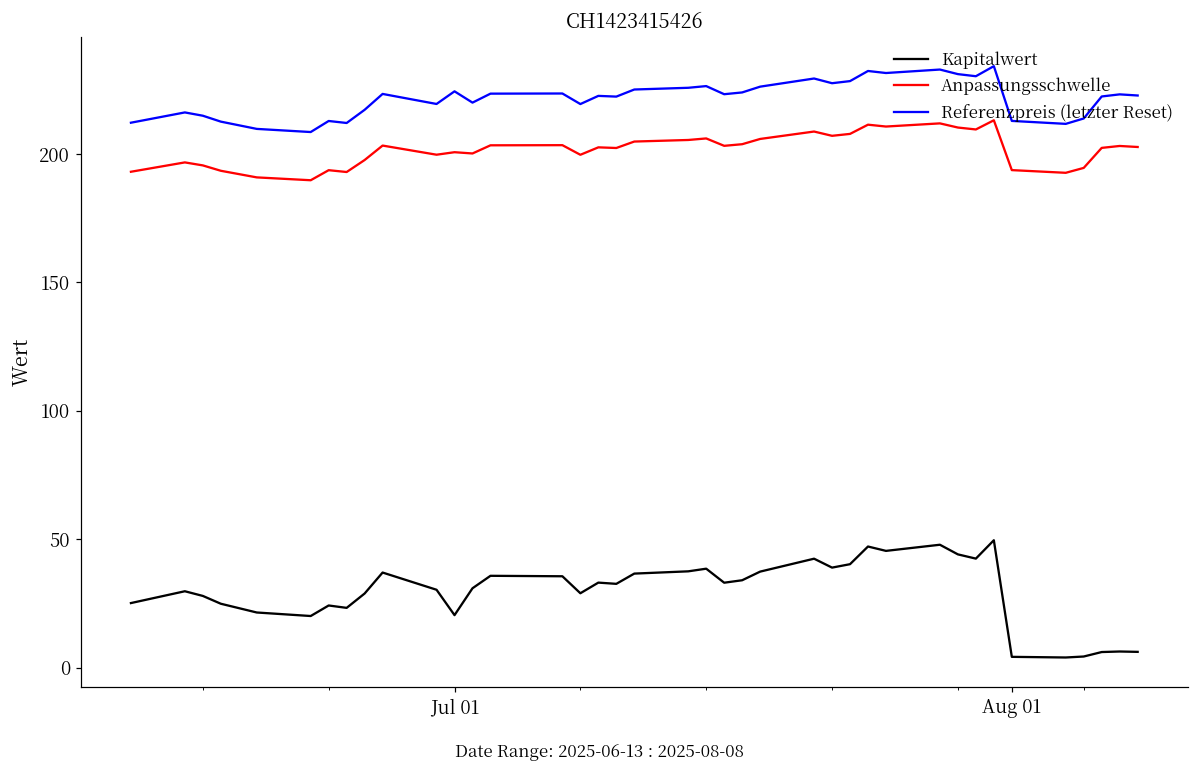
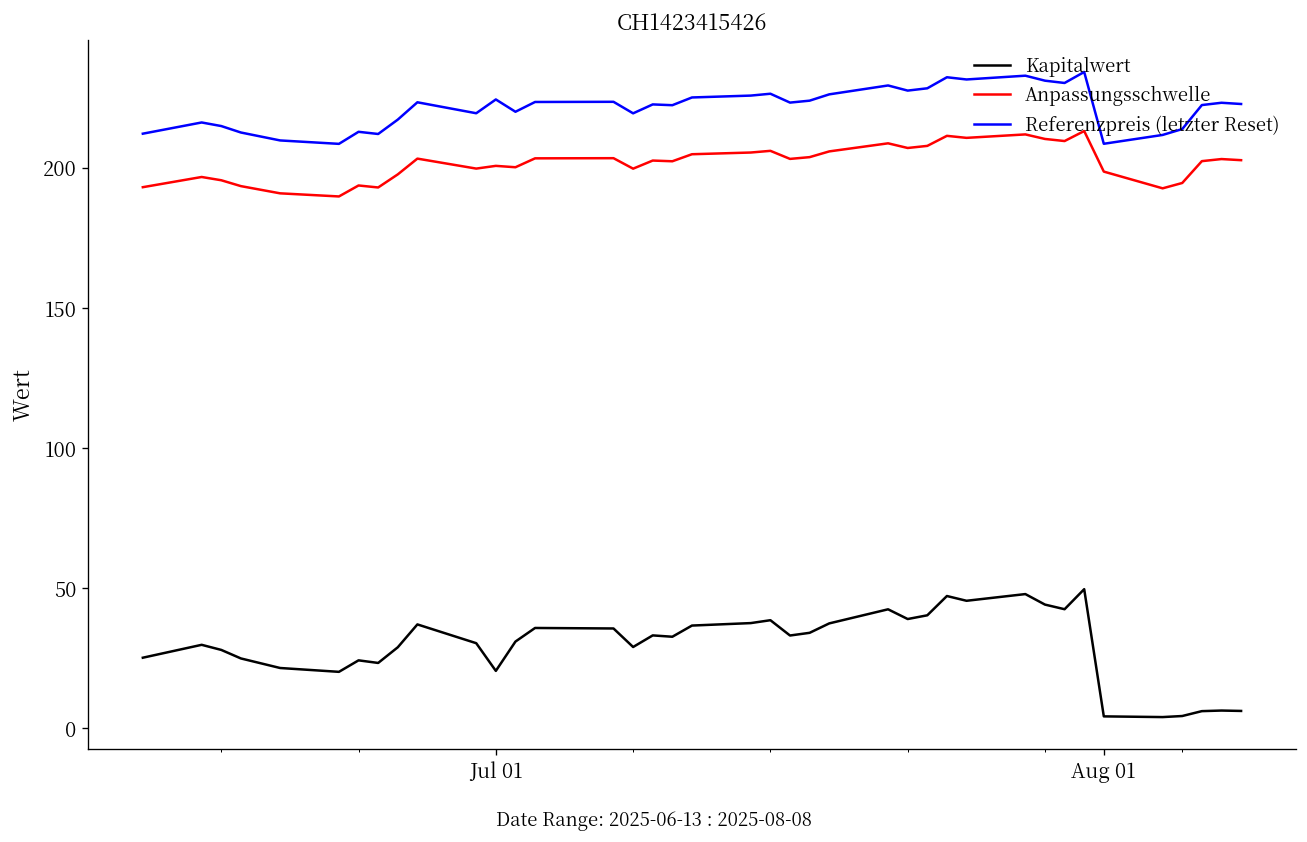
  {
    "Kapitalwert": {
      "Jul 01": 20,
      "Aug 01": 4
    },
    "Anpassungsschwelle": {
      "Jul 01": 201,
-     "Aug 01": 194
+     "Aug 01": 199
    },
    "Referenzpreis (letzter Reset)": {
      "Jul 01": 224,
-     "Aug 01": 213
+     "Aug 01": 209
    }
  }
